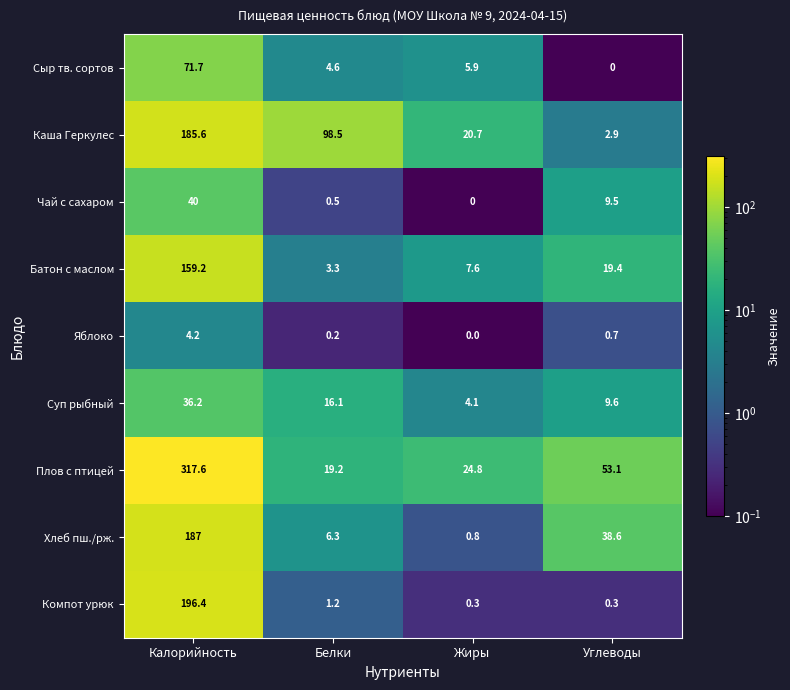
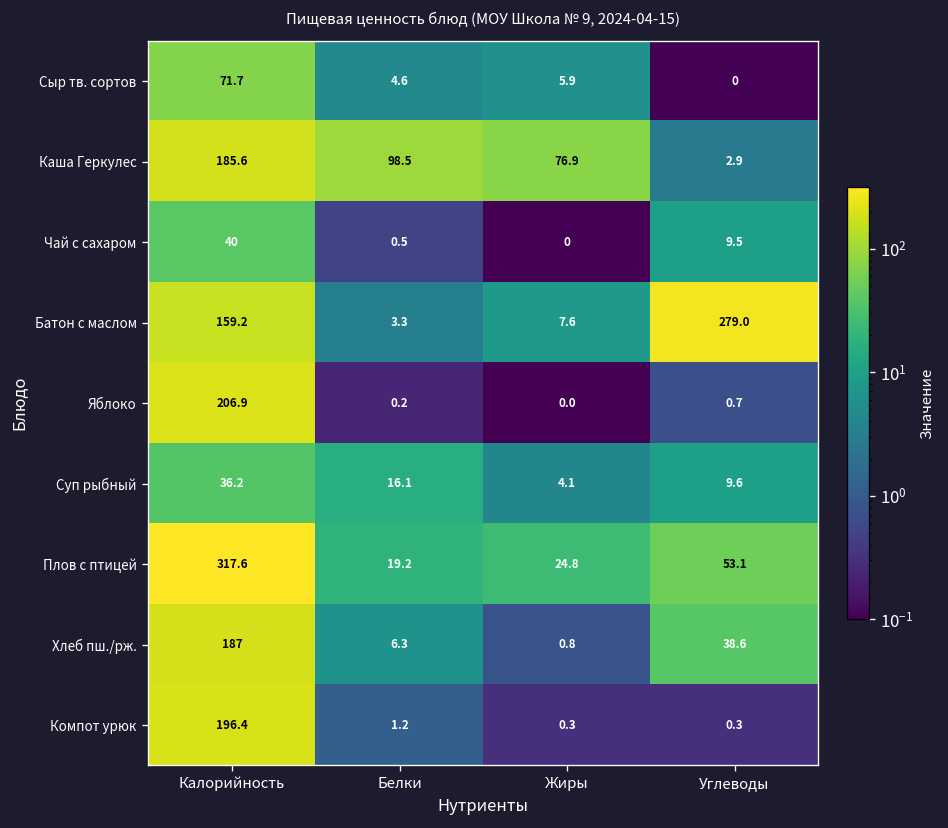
  {
    "Сыр тв. сортов": {
      "Калорийность": 71.7,
      "Белки": 4.6,
      "Жиры": 5.9,
      "Углеводы": 0
    },
    "Каша Геркулес": {
      "Калорийность": 185.6,
      "Белки": 98.5,
-     "Жиры": 20.7,
+     "Жиры": 76.9,
      "Углеводы": 2.9
    },
    "Чай с сахаром": {
      "Калорийность": 40,
      "Белки": 0.5,
      "Жиры": 0,
      "Углеводы": 9.5
    },
    "Батон с маслом": {
      "Калорийность": 159.2,
      "Белки": 3.3,
      "Жиры": 7.6,
-     "Углеводы": 19.4
+     "Углеводы": 279.0
    },
    "Яблоко": {
-     "Калорийность": 4.2,
+     "Калорийность": 206.9,
      "Белки": 0.2,
      "Жиры": 0.0,
      "Углеводы": 0.7
    },
    "Суп рыбный": {
      "Калорийность": 36.2,
      "Белки": 16.1,
      "Жиры": 4.1,
      "Углеводы": 9.6
    },
    "Плов с птицей": {
      "Калорийность": 317.6,
      "Белки": 19.2,
      "Жиры": 24.8,
      "Углеводы": 53.1
    },
    "Хлеб пш./рж.": {
      "Калорийность": 187,
      "Белки": 6.3,
      "Жиры": 0.8,
      "Углеводы": 38.6
    },
    "Компот урюк": {
      "Калорийность": 196.4,
      "Белки": 1.2,
      "Жиры": 0.3,
      "Углеводы": 0.3
    }
  }
